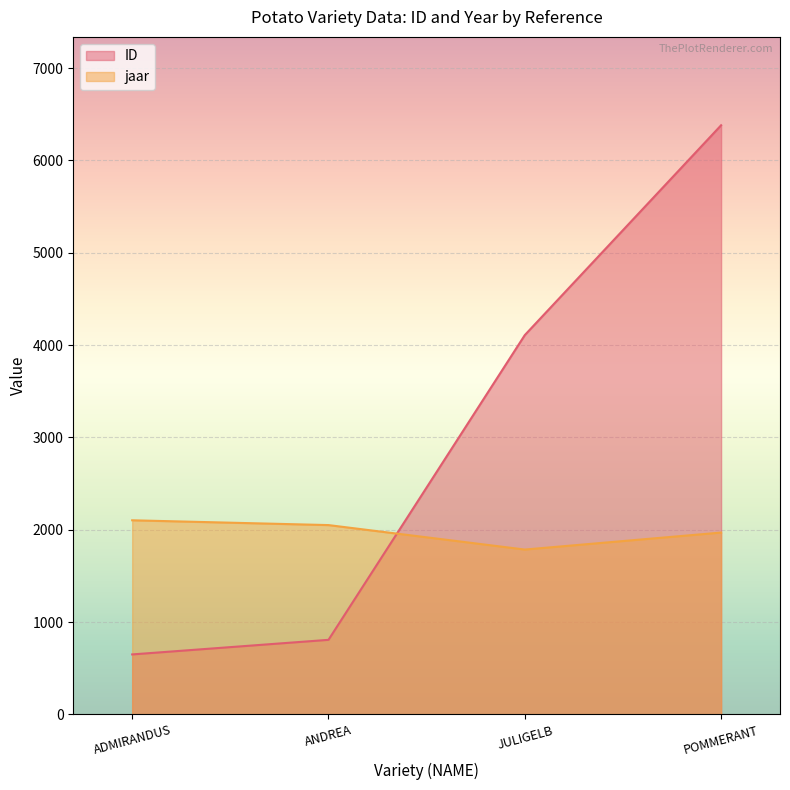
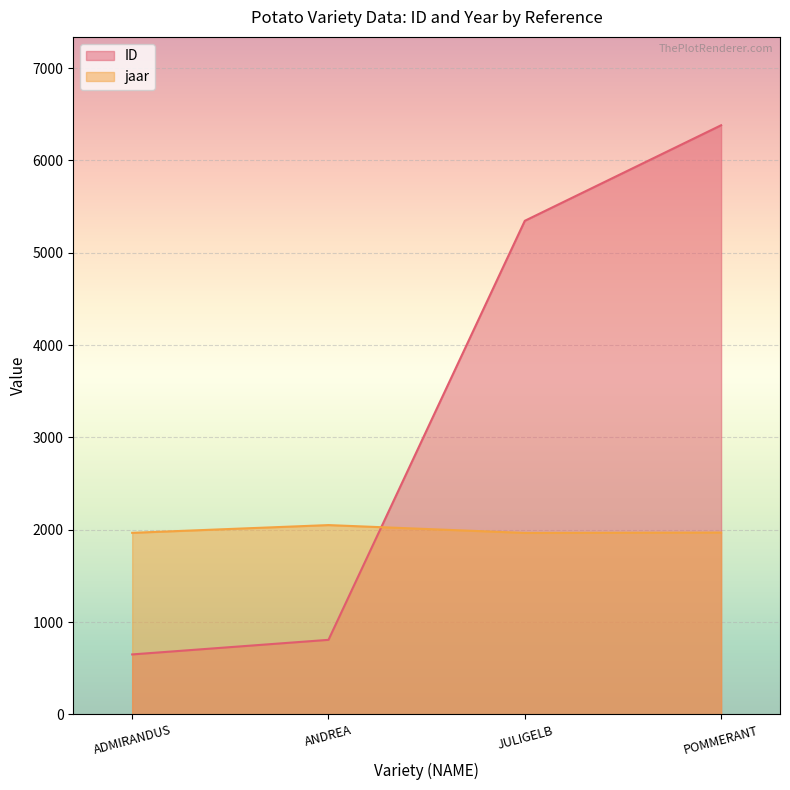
  {
    "ID": {
      "ADMIRANDUS": 600,
      "ANDREA": 800,
-     "JULIGELB": 4100,
+     "JULIGELB": 5300,
      "POMMERANT": 6400
    },
    "jaar": {
-     "ADMIRANDUS": 2100,
+     "ADMIRANDUS": 2000,
      "ANDREA": 2100,
-     "JULIGELB": 1800,
+     "JULIGELB": 2000,
      "POMMERANT": 2000
    }
  }
